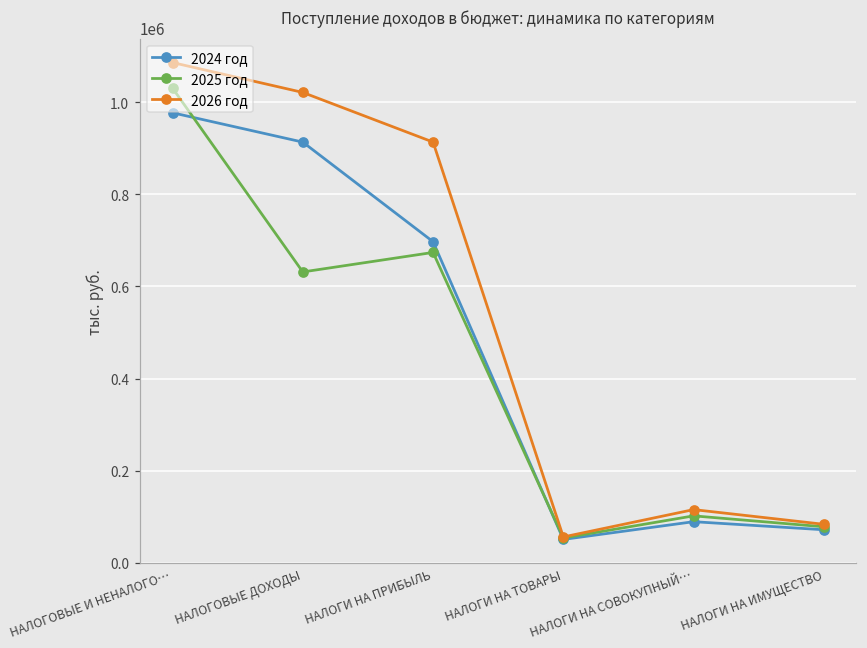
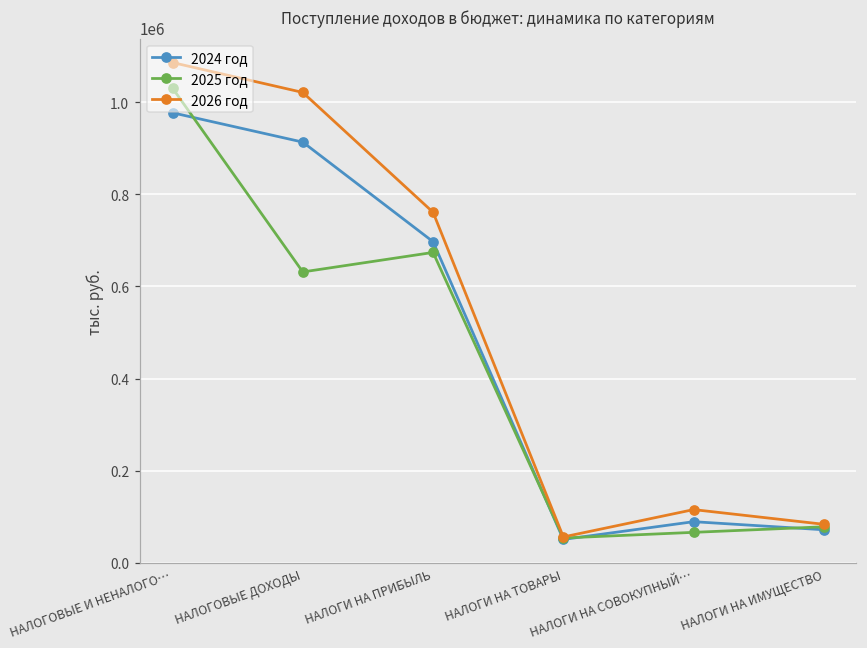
  {
    "2024 год": {
      "НАЛОГОВЫЕ ДОХОДЫ": 910000,
      "НАЛОГИ НА ПРИБЫЛЬ": 700000,
      "НАЛОГИ НА СОВОКУПНЫЙ…": 90000,
      "НАЛОГИ НА ИМУЩЕСТВО": 70000
    },
    "2025 год": {
      "НАЛОГОВЫЕ ДОХОДЫ": 630000,
      "НАЛОГИ НА ПРИБЫЛЬ": 670000,
-     "НАЛОГИ НА СОВОКУПНЫЙ…": 100000
+     "НАЛОГИ НА СОВОКУПНЫЙ…": 70000
    },
    "2026 год": {
      "НАЛОГОВЫЕ ДОХОДЫ": 1020000,
-     "НАЛОГИ НА ПРИБЫЛЬ": 910000,
+     "НАЛОГИ НА ПРИБЫЛЬ": 760000,
      "НАЛОГИ НА СОВОКУПНЫЙ…": 120000
    }
  }
